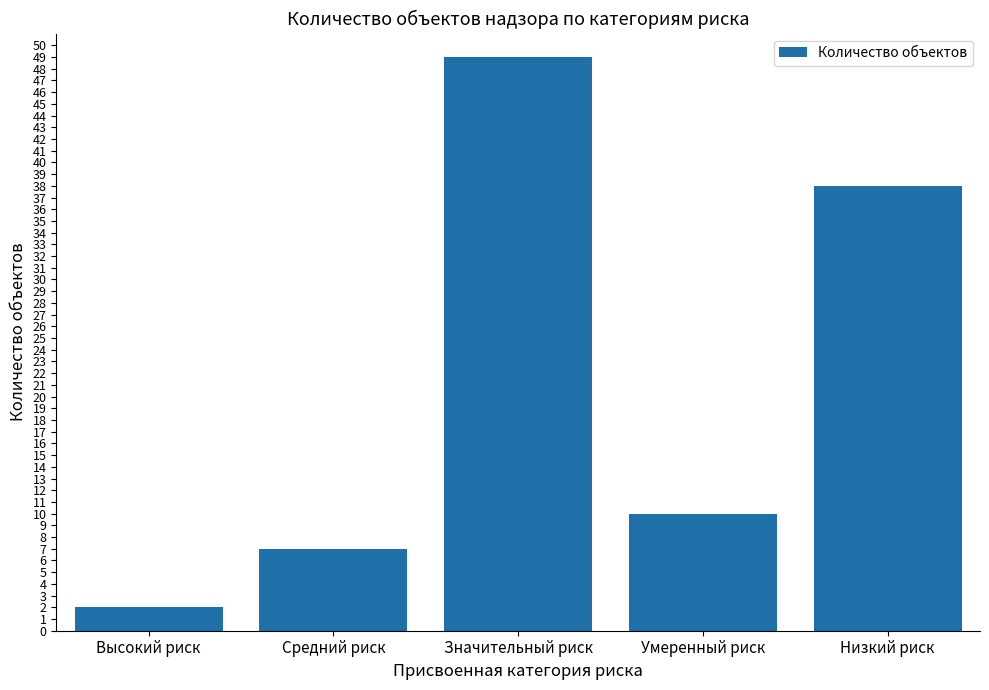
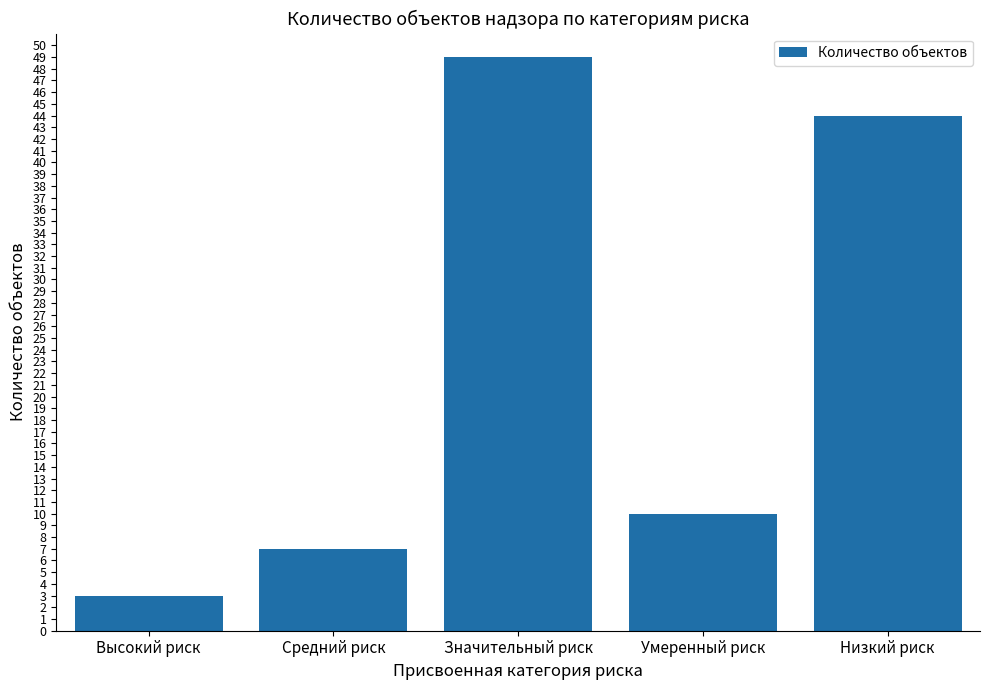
  {
-   "Высокий риск": 2,
+   "Высокий риск": 3,
    "Средний риск": 7,
    "Значительный риск": 49,
    "Умеренный риск": 10,
-   "Низкий риск": 38
+   "Низкий риск": 44
  }
